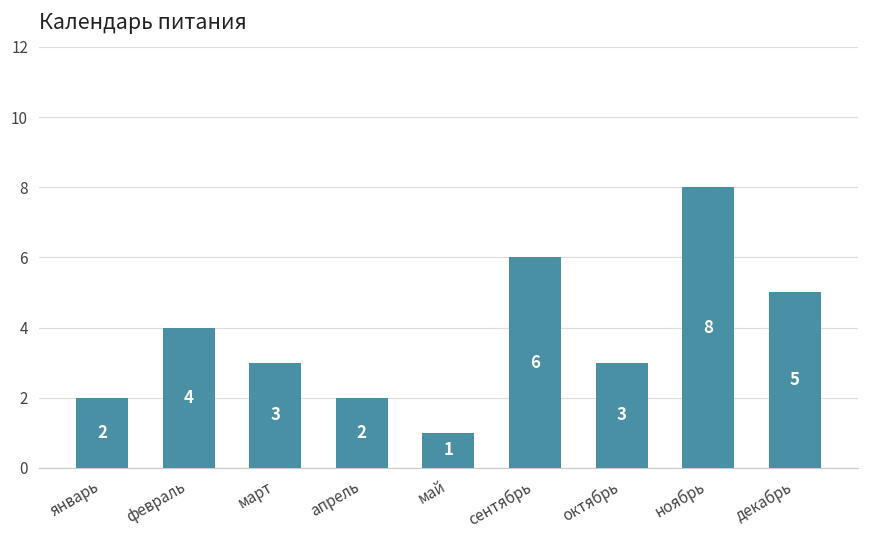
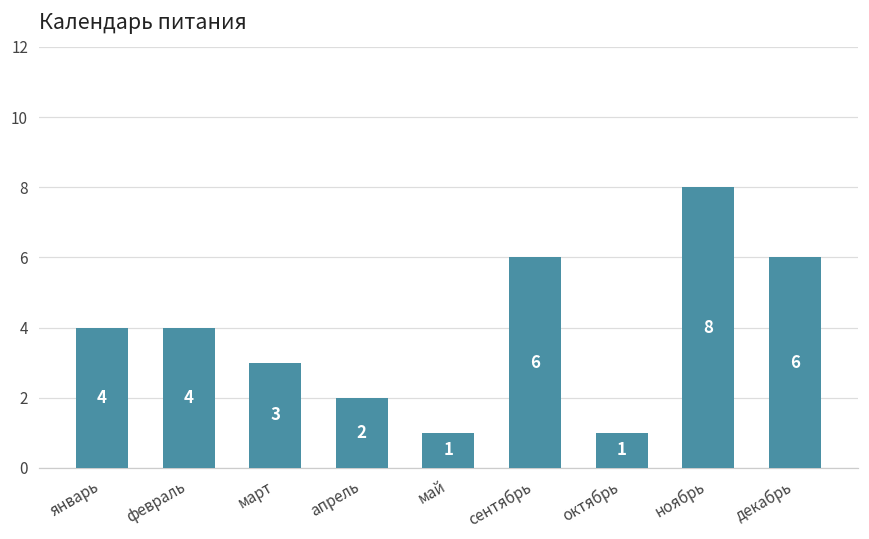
  {
-   "январь": 2,
+   "январь": 4,
    "февраль": 4,
    "март": 3,
    "апрель": 2,
    "май": 1,
    "сентябрь": 6,
-   "октябрь": 3,
+   "октябрь": 1,
    "ноябрь": 8,
-   "декабрь": 5
+   "декабрь": 6
  }
